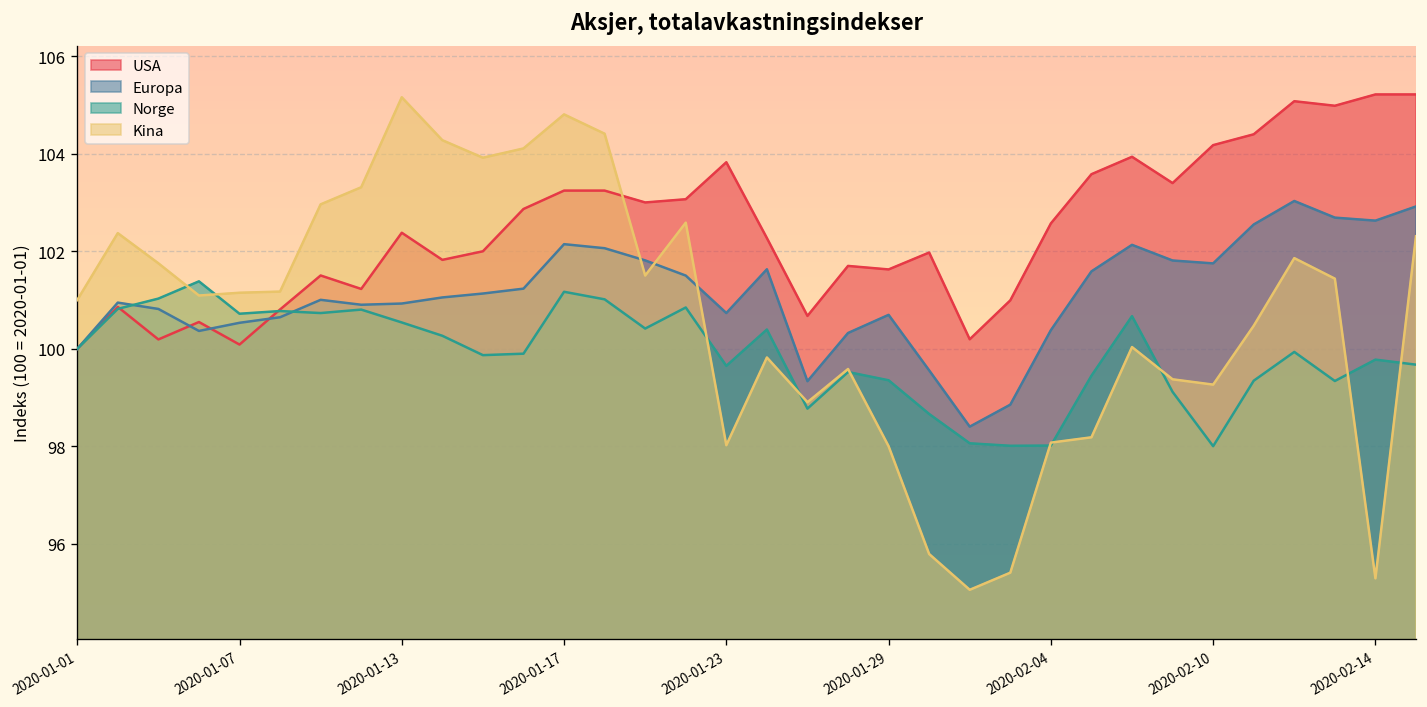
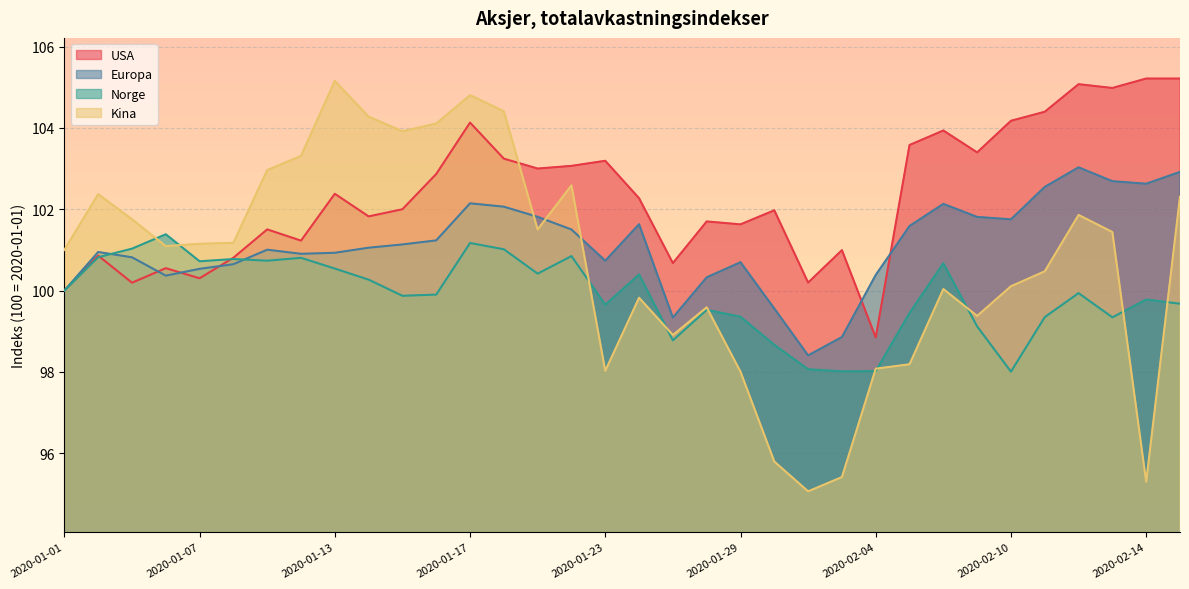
  {
    "USA": {
-     "2020-01-07": 100.1,
+     "2020-01-07": 100.3,
      "2020-01-13": 102.4,
-     "2020-01-17": 103.2,
-     "2020-01-23": 103.8,
+     "2020-01-17": 104.1,
+     "2020-01-23": 103.2,
      "2020-01-29": 101.6,
-     "2020-02-04": 102.6,
+     "2020-02-04": 98.8,
      "2020-02-10": 104.2,
      "2020-02-14": 105.2
    },
    "Kina": {
      "2020-01-01": 101.0,
      "2020-01-07": 101.2,
      "2020-01-13": 105.2,
      "2020-01-17": 104.8,
      "2020-01-23": 98.0,
      "2020-01-29": 98.0,
-     "2020-02-10": 99.3,
+     "2020-02-10": 100.1,
      "2020-02-14": 95.3
    }
  }
